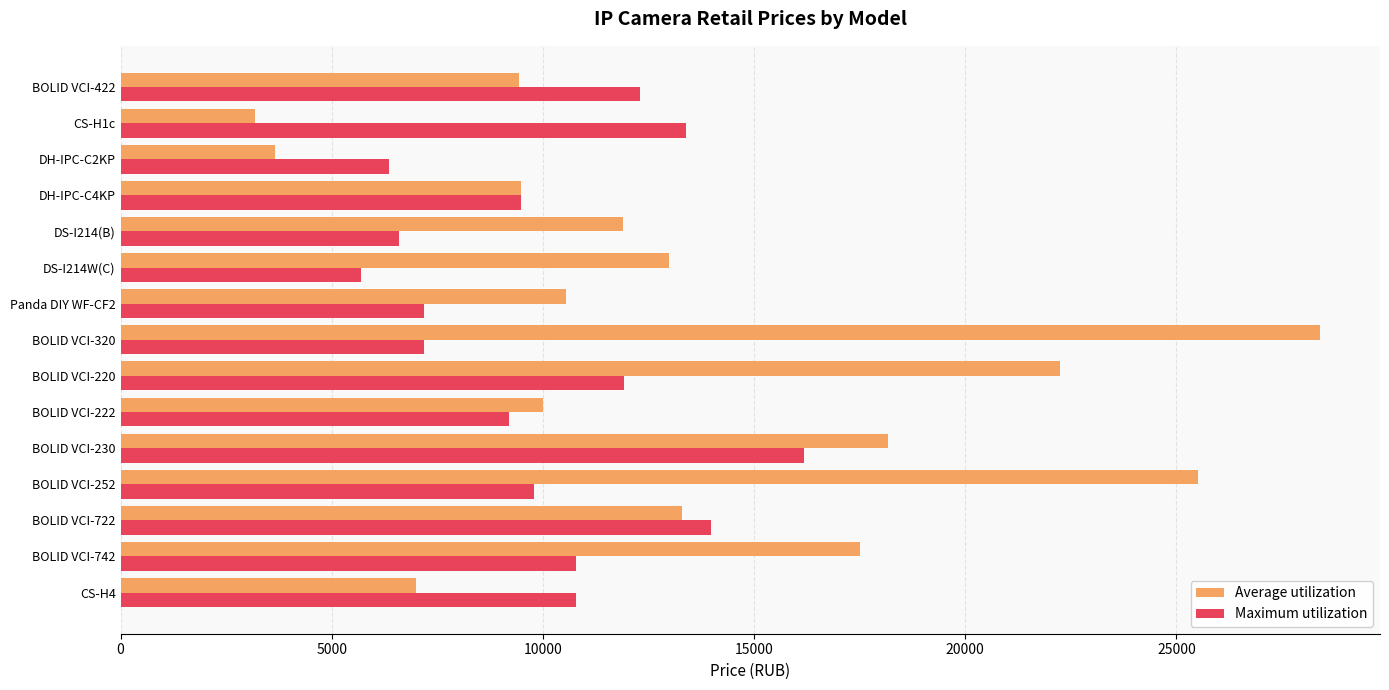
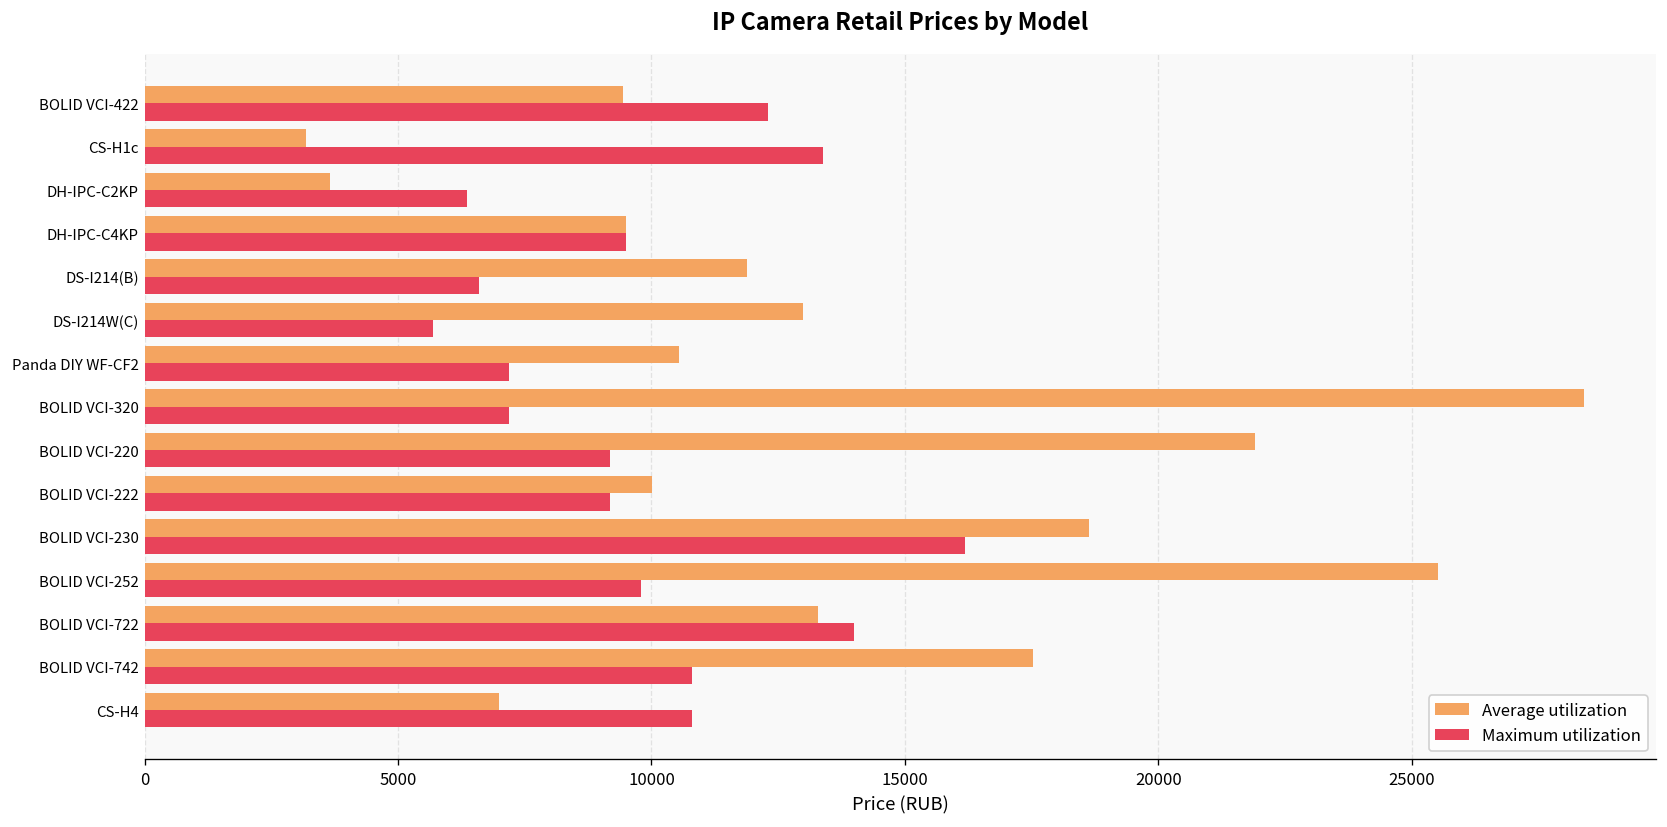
  {
    "Average utilization": {
      "BOLID VCI-422": 9400,
      "CS-H1c": 3200,
      "DH-IPC-C2KP": 3700,
      "DH-IPC-C4KP": 9500,
      "DS-I214(B)": 11900,
      "DS-I214W(C)": 13000,
      "Panda DIY WF-CF2": 10600,
      "BOLID VCI-320": 28400,
-     "BOLID VCI-220": 22200,
+     "BOLID VCI-220": 21900,
      "BOLID VCI-222": 10000,
-     "BOLID VCI-230": 18200,
+     "BOLID VCI-230": 18600,
      "BOLID VCI-252": 25500,
      "BOLID VCI-722": 13300,
      "BOLID VCI-742": 17500,
      "CS-H4": 7000
    },
    "Maximum utilization": {
      "BOLID VCI-422": 12300,
      "CS-H1c": 13400,
      "DH-IPC-C2KP": 6400,
      "DH-IPC-C4KP": 9500,
      "DS-I214(B)": 6600,
      "DS-I214W(C)": 5700,
      "Panda DIY WF-CF2": 7200,
      "BOLID VCI-320": 7200,
-     "BOLID VCI-220": 11900,
+     "BOLID VCI-220": 9200,
      "BOLID VCI-222": 9200,
      "BOLID VCI-230": 16200,
      "BOLID VCI-252": 9800,
      "BOLID VCI-722": 14000,
      "BOLID VCI-742": 10800,
      "CS-H4": 10800
    }
  }
